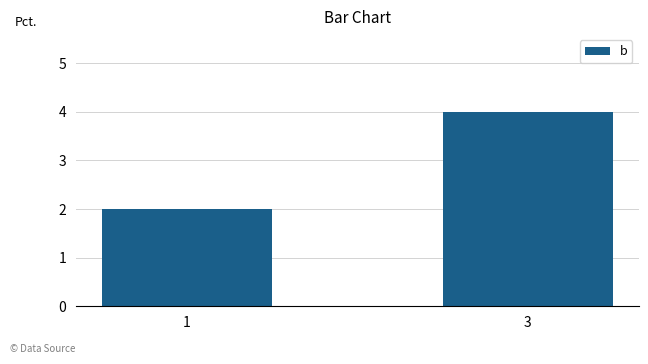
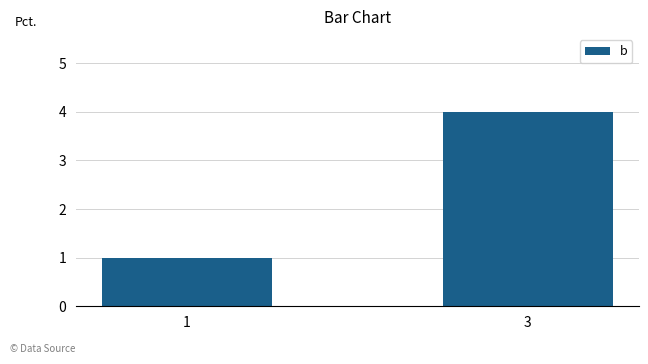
  {
-   "1": 2,
+   "1": 1,
    "3": 4
  }
